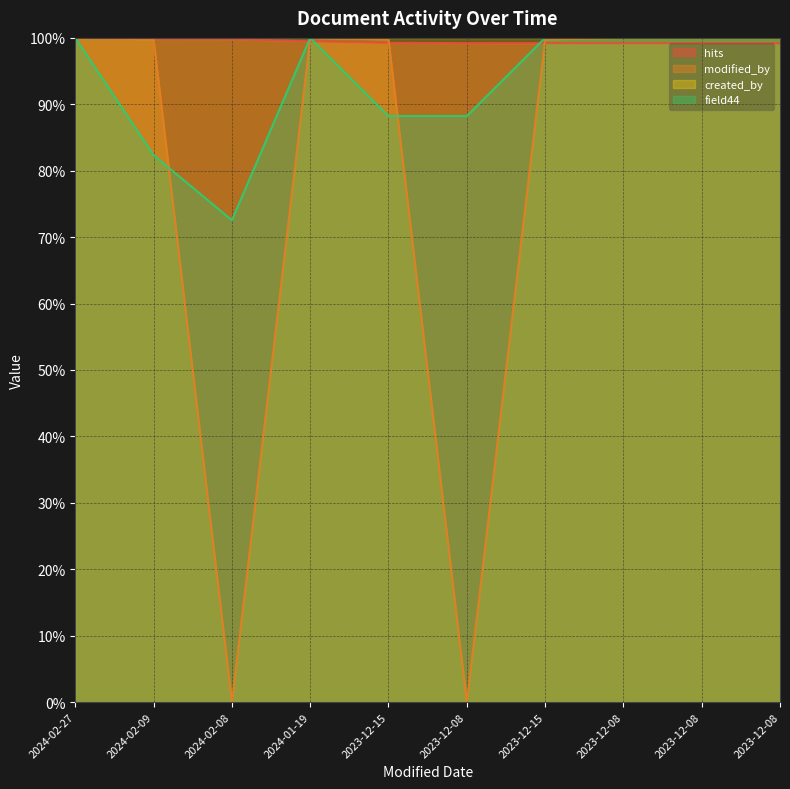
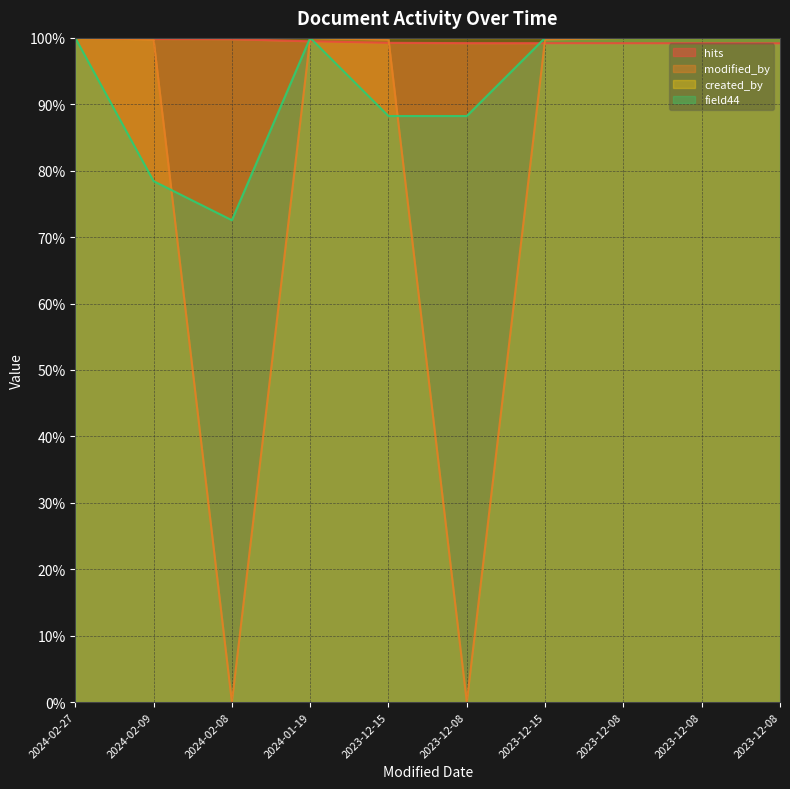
  {
    "field44": {
-     "2024-02-09": "82%",
+     "2024-02-09": "78%",
      "2024-02-08": "73%"
    }
  }
